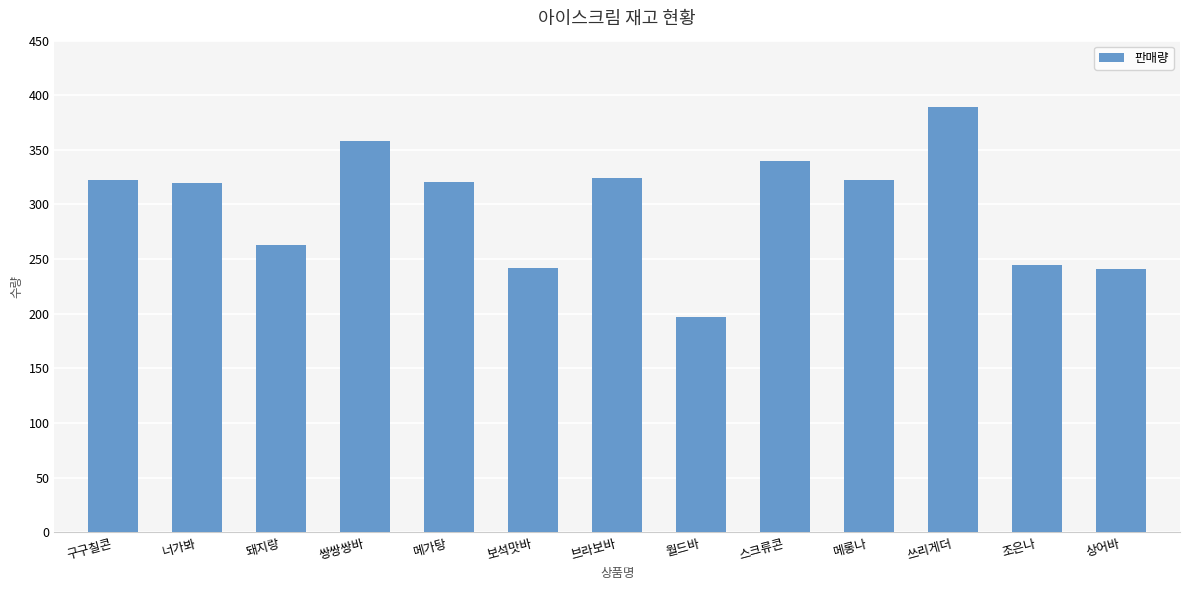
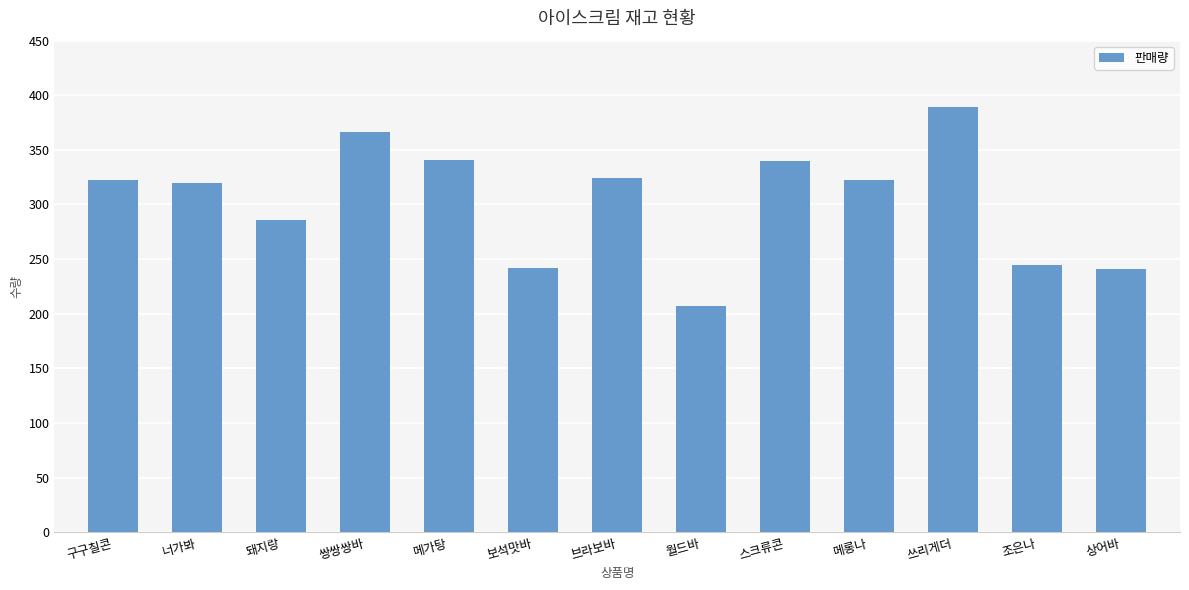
  {
    "구구칠콘": 322,
    "너가봐": 320,
-   "돼지랑": 263,
-   "쌍쌍쌍바": 358,
-   "메가탕": 321,
+   "돼지랑": 286,
+   "쌍쌍쌍바": 366,
+   "메가탕": 341,
    "보석맛바": 242,
    "브라보바": 324,
-   "월드바": 197,
+   "월드바": 207,
    "스크류콘": 340,
    "메롱나": 322,
    "쓰리게더": 389,
    "조은나": 245,
    "상어바": 241
  }
